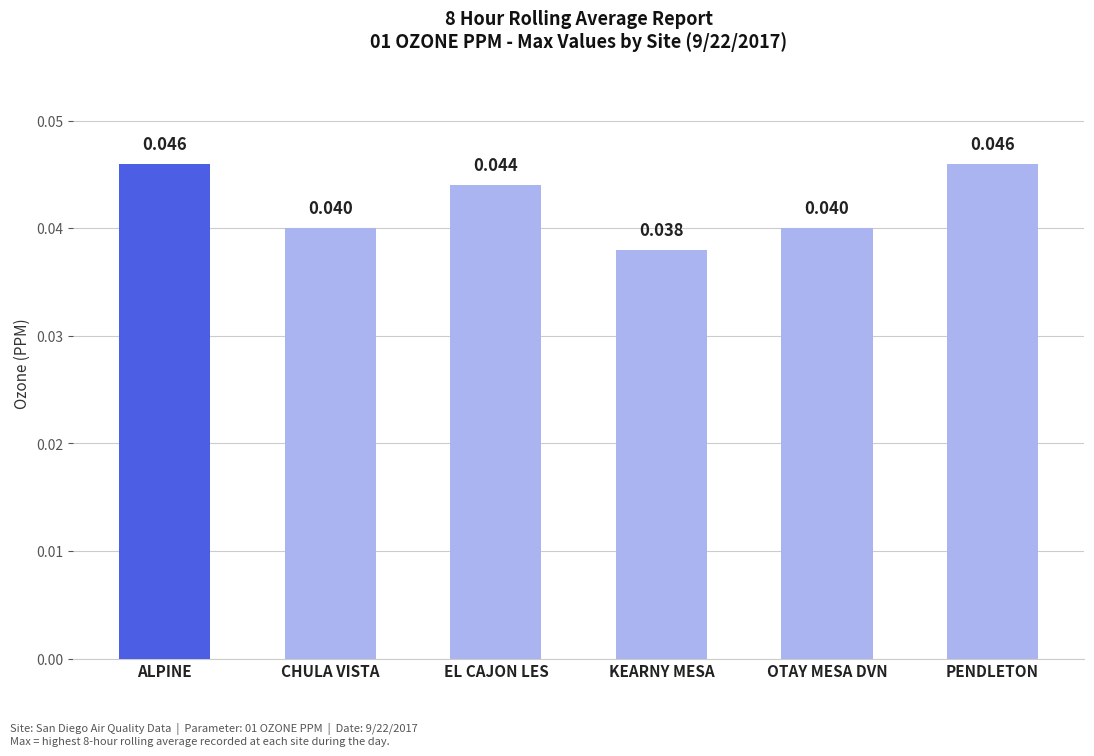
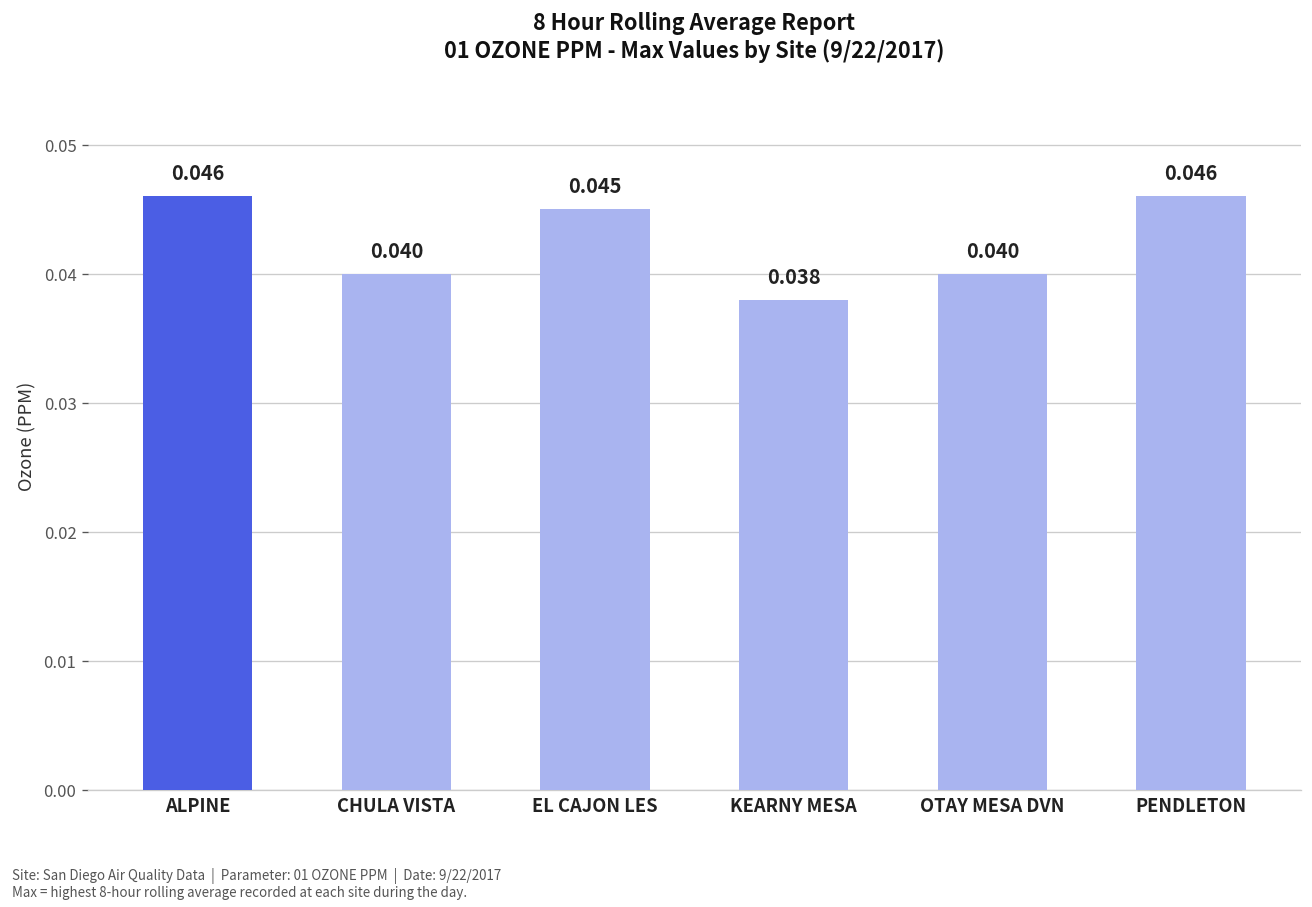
  {
    "ALPINE": 0.046,
    "CHULA VISTA": 0.040,
-   "EL CAJON LES": 0.044,
+   "EL CAJON LES": 0.045,
    "KEARNY MESA": 0.038,
    "OTAY MESA DVN": 0.040,
    "PENDLETON": 0.046
  }
